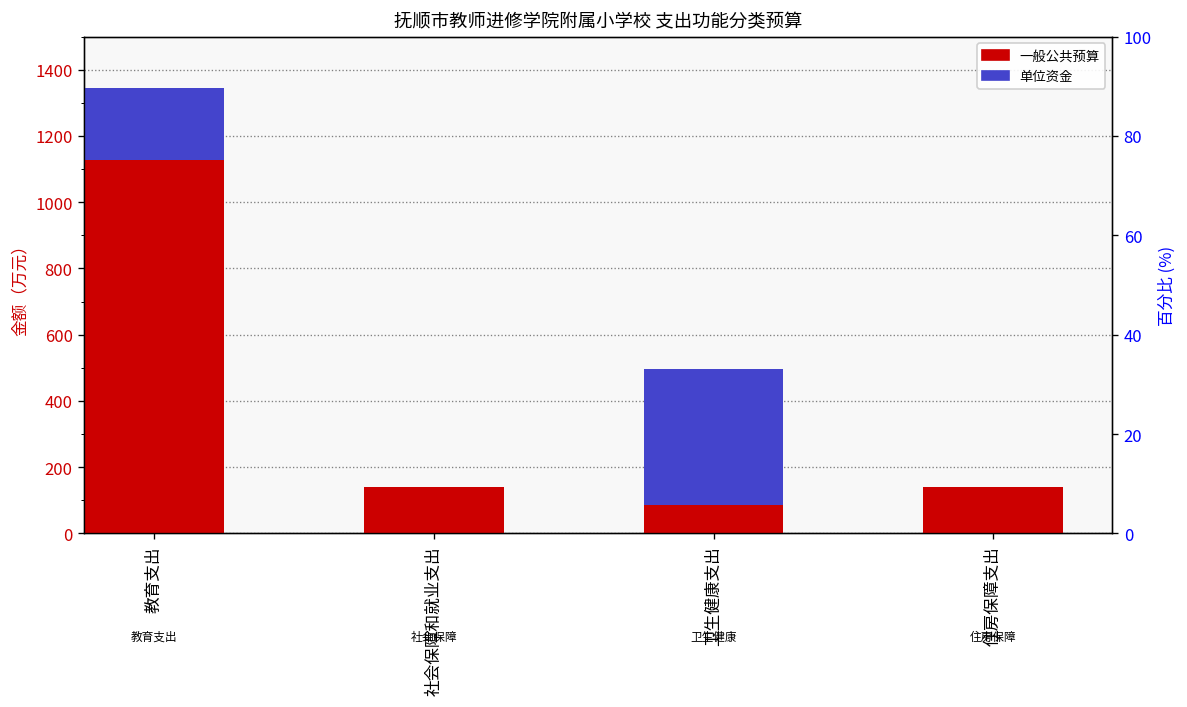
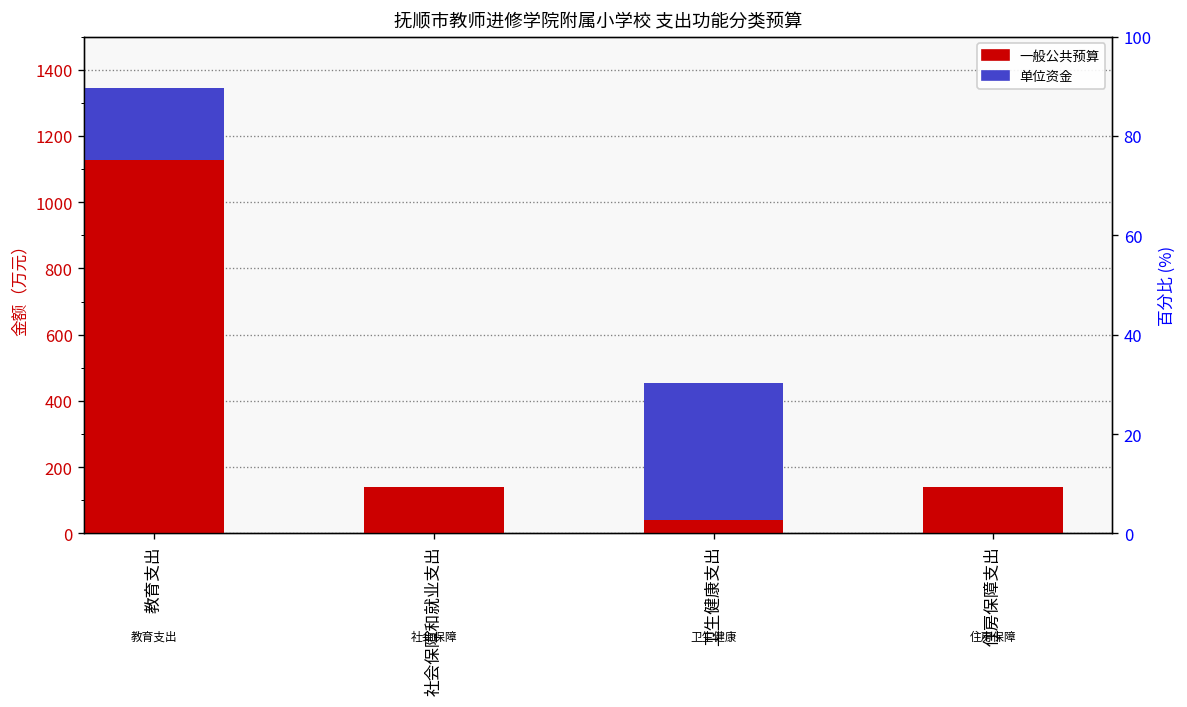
  {
    "一般公共预算": {
      "教育支出": 1130,
      "社会保障和就业支出": 140,
-     "卫生健康支出": 90,
+     "卫生健康支出": 40,
      "住房保障支出": 140
    },
    "单位资金": {
      "教育支出": 220,
      "社会保障和就业支出": 0,
      "卫生健康支出": 410,
      "住房保障支出": 0
    }
  }
